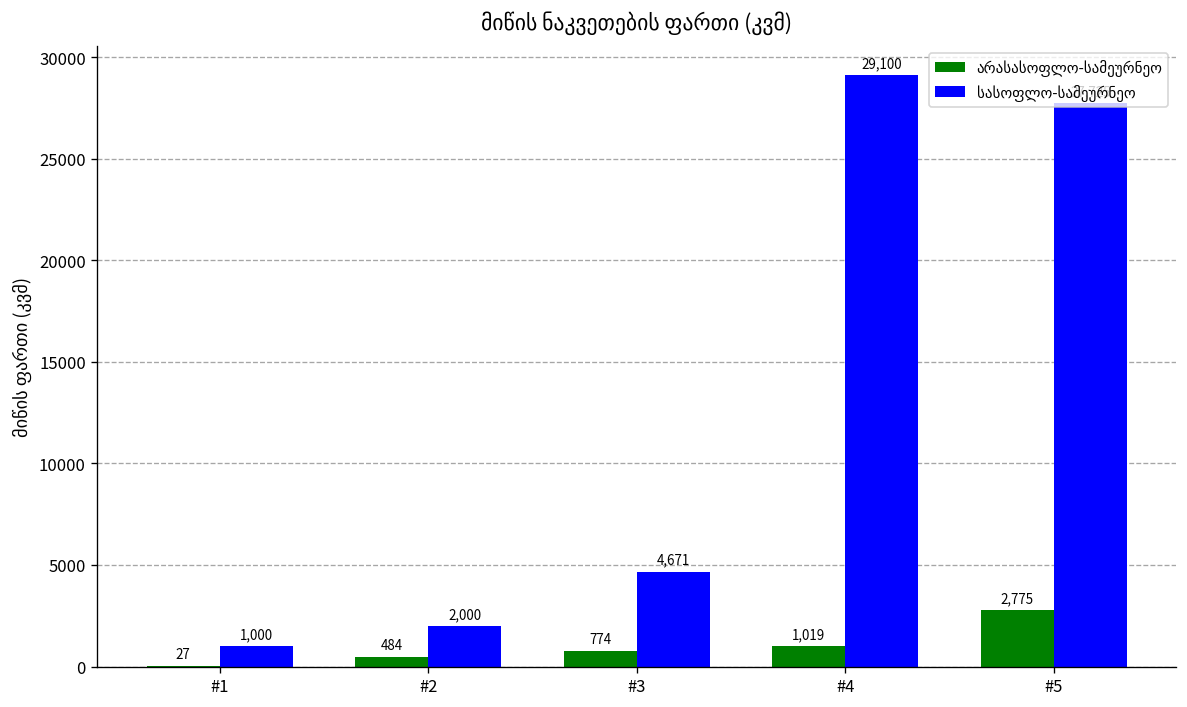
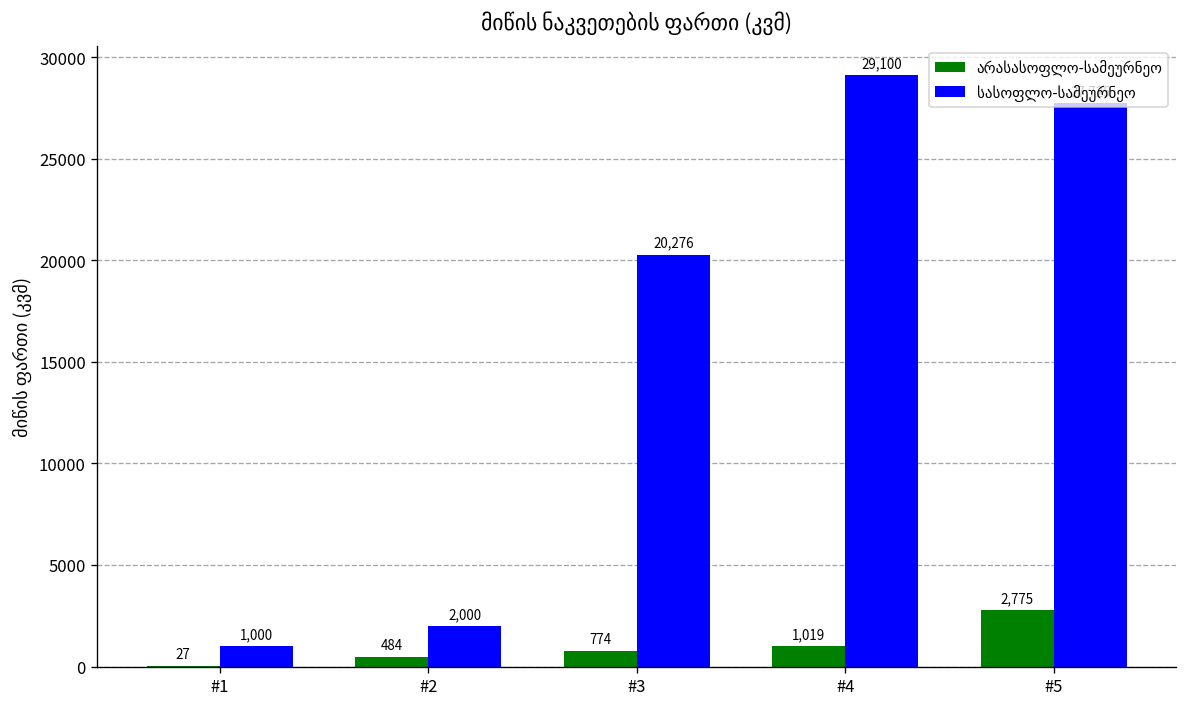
  {
    "არასასოფლო-სამეურნეო": {
      "#1": "27",
      "#2": "484",
      "#3": "774",
      "#4": "1,019",
      "#5": "2,775"
    },
    "სასოფლო-სამეურნეო": {
      "#1": "1,000",
      "#2": "2,000",
-     "#3": "4,671",
+     "#3": "20,276",
      "#4": "29,100"
    }
  }
